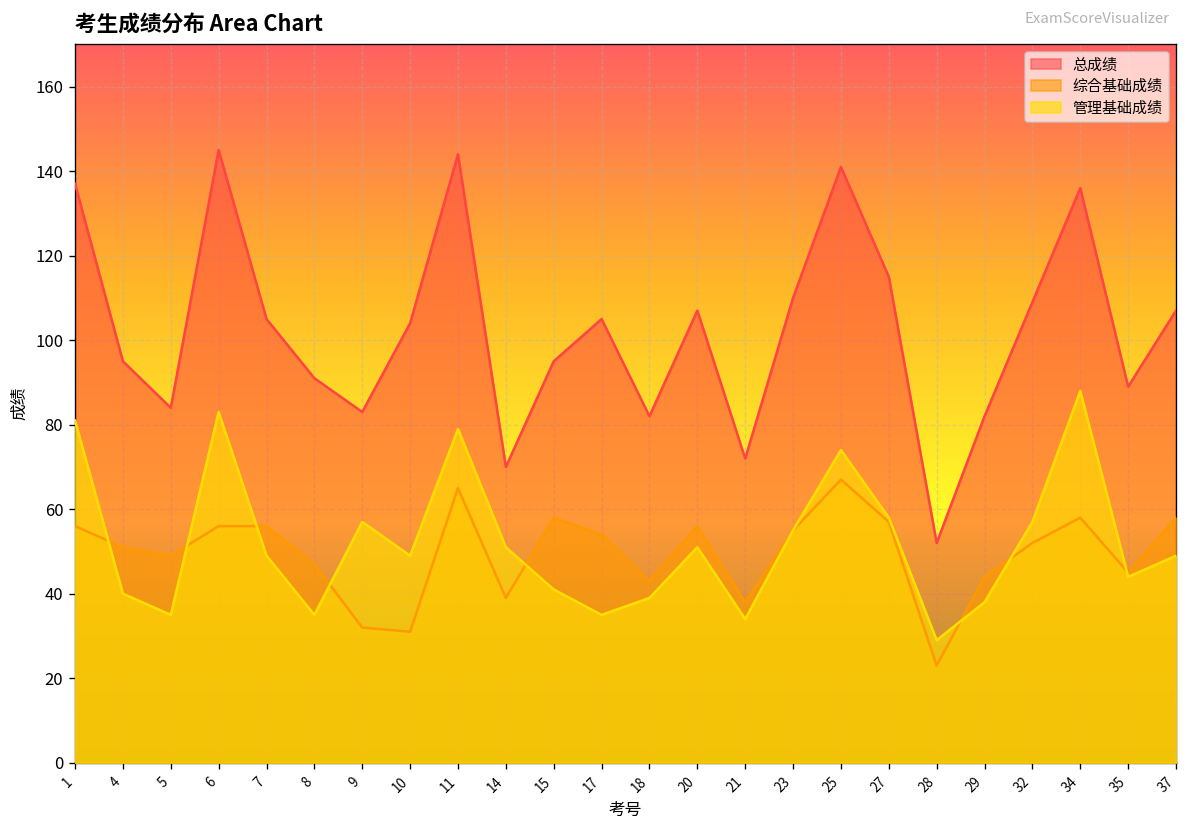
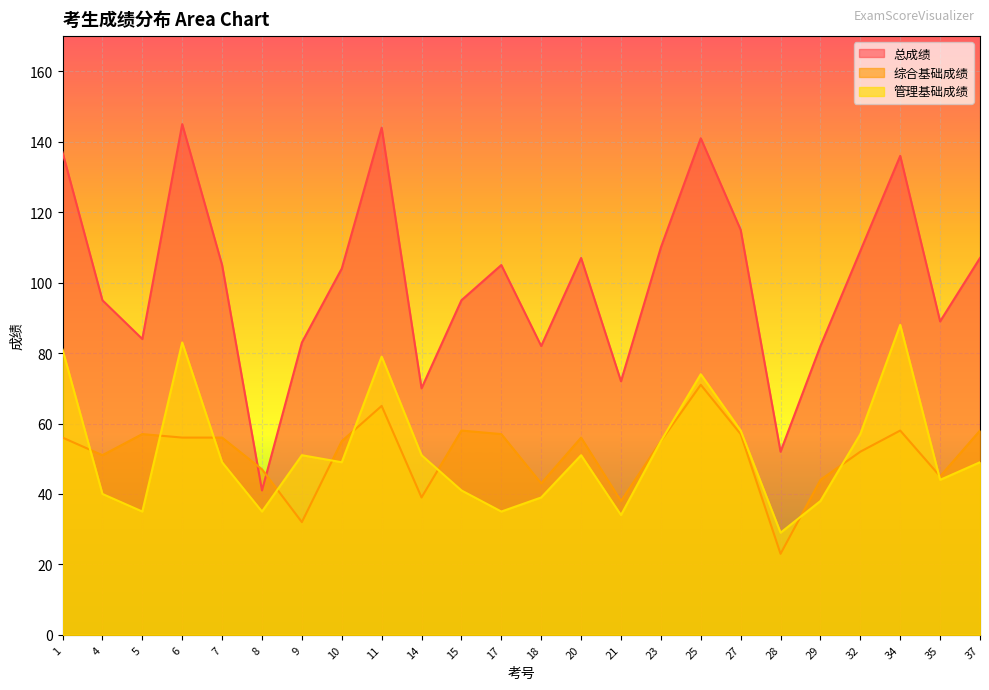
  {
    "总成绩": {
      "1": 137,
      "4": 95,
      "5": 84,
      "6": 145,
      "7": 105,
-     "8": 91,
+     "8": 41,
      "9": 83,
      "10": 104,
      "11": 144,
      "14": 70,
      "15": 95,
      "17": 105,
      "18": 82,
      "20": 107,
      "21": 72,
      "23": 110,
      "25": 141,
      "27": 115,
      "28": 52,
      "29": 82,
      "32": 109,
      "34": 136,
      "35": 89,
      "37": 107
    },
    "综合基础成绩": {
      "1": 56,
      "4": 51,
-     "5": 49,
+     "5": 57,
      "6": 56,
      "7": 56,
      "8": 47,
      "9": 32,
-     "10": 31,
+     "10": 55,
      "11": 65,
      "14": 39,
      "15": 58,
-     "17": 54,
+     "17": 57,
      "18": 43,
      "20": 56,
      "21": 38,
-     "25": 67,
+     "25": 71,
      "27": 57,
      "28": 23,
      "29": 44,
      "32": 52,
      "34": 58,
      "35": 45,
      "37": 58
    },
    "管理基础成绩": {
      "1": 81,
      "4": 40,
      "5": 35,
      "6": 83,
      "7": 49,
      "8": 35,
-     "9": 57,
+     "9": 51,
      "10": 49,
      "11": 79,
      "14": 51,
      "15": 41,
      "17": 35,
      "18": 39,
      "20": 51,
      "21": 34,
      "25": 74,
      "27": 58,
      "28": 29,
      "29": 38,
      "32": 57,
      "34": 88,
      "35": 44,
      "37": 49
    }
  }
